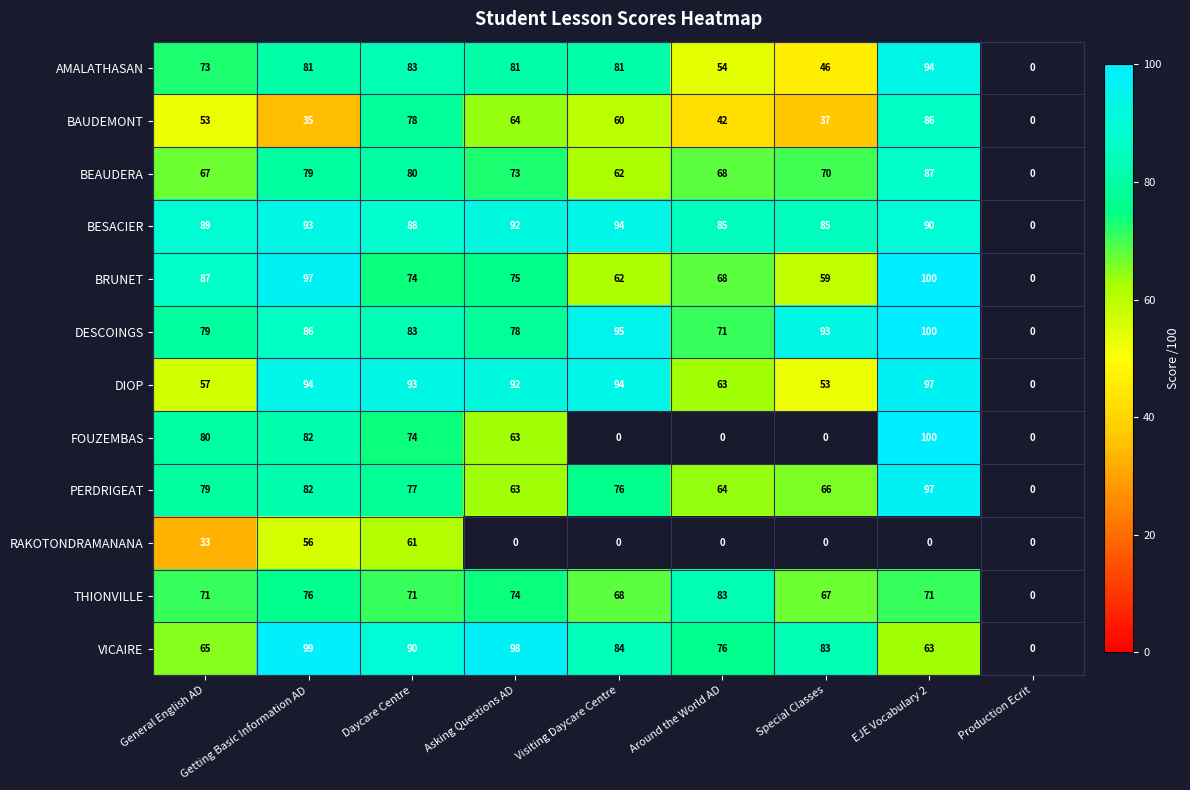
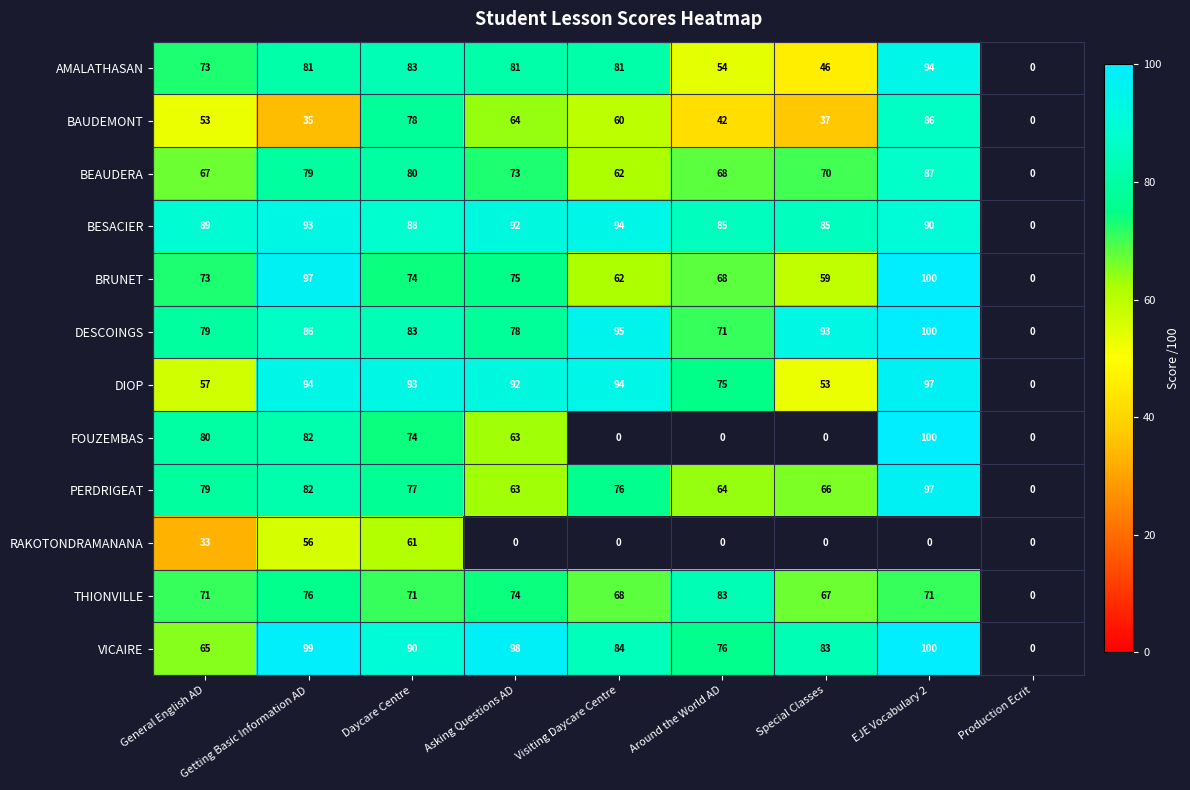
  {
    "AMALATHASAN": {
      "General English AD": 73,
      "Getting Basic Information AD": 81,
      "Daycare Centre": 83,
      "Asking Questions AD": 81,
      "Visiting Daycare Centre": 81,
      "Around the World AD": 54,
      "Special Classes": 46,
      "EJE Vocabulary 2": 94
    },
    "BAUDEMONT": {
      "General English AD": 53,
      "Getting Basic Information AD": 35,
      "Daycare Centre": 78,
      "Asking Questions AD": 64,
      "Visiting Daycare Centre": 60,
      "Around the World AD": 42,
      "Special Classes": 37,
      "EJE Vocabulary 2": 86
    },
    "BEAUDERA": {
      "General English AD": 67,
      "Getting Basic Information AD": 79,
      "Daycare Centre": 80,
      "Asking Questions AD": 73,
      "Visiting Daycare Centre": 62,
      "Around the World AD": 68,
      "Special Classes": 70,
      "EJE Vocabulary 2": 87
    },
    "BESACIER": {
      "General English AD": 89,
      "Getting Basic Information AD": 93,
      "Daycare Centre": 88,
      "Asking Questions AD": 92,
      "Visiting Daycare Centre": 94,
      "Around the World AD": 85,
      "Special Classes": 85,
      "EJE Vocabulary 2": 90
    },
    "BRUNET": {
-     "General English AD": 87,
+     "General English AD": 73,
      "Getting Basic Information AD": 97,
      "Daycare Centre": 74,
      "Asking Questions AD": 75,
      "Visiting Daycare Centre": 62,
      "Around the World AD": 68,
      "Special Classes": 59,
      "EJE Vocabulary 2": 100
    },
    "DESCOINGS": {
      "General English AD": 79,
      "Getting Basic Information AD": 86,
      "Daycare Centre": 83,
      "Asking Questions AD": 78,
      "Visiting Daycare Centre": 95,
      "Around the World AD": 71,
      "Special Classes": 93,
      "EJE Vocabulary 2": 100
    },
    "DIOP": {
      "General English AD": 57,
      "Getting Basic Information AD": 94,
      "Daycare Centre": 93,
      "Asking Questions AD": 92,
      "Visiting Daycare Centre": 94,
-     "Around the World AD": 63,
+     "Around the World AD": 75,
      "Special Classes": 53,
      "EJE Vocabulary 2": 97
    },
    "FOUZEMBAS": {
      "General English AD": 80,
      "Getting Basic Information AD": 82,
      "Daycare Centre": 74,
      "Asking Questions AD": 63,
      "EJE Vocabulary 2": 100
    },
    "PERDRIGEAT": {
      "General English AD": 79,
      "Getting Basic Information AD": 82,
      "Daycare Centre": 77,
      "Asking Questions AD": 63,
      "Visiting Daycare Centre": 76,
      "Around the World AD": 64,
      "Special Classes": 66,
      "EJE Vocabulary 2": 97
    },
    "RAKOTONDRAMANANA": {
      "General English AD": 33,
      "Getting Basic Information AD": 56,
      "Daycare Centre": 61
    },
    "THIONVILLE": {
      "General English AD": 71,
      "Getting Basic Information AD": 76,
      "Daycare Centre": 71,
      "Asking Questions AD": 74,
      "Visiting Daycare Centre": 68,
      "Around the World AD": 83,
      "Special Classes": 67,
      "EJE Vocabulary 2": 71
    },
    "VICAIRE": {
      "General English AD": 65,
      "Getting Basic Information AD": 99,
      "Daycare Centre": 90,
      "Asking Questions AD": 98,
      "Visiting Daycare Centre": 84,
      "Around the World AD": 76,
      "Special Classes": 83,
-     "EJE Vocabulary 2": 63
+     "EJE Vocabulary 2": 100
    }
  }
